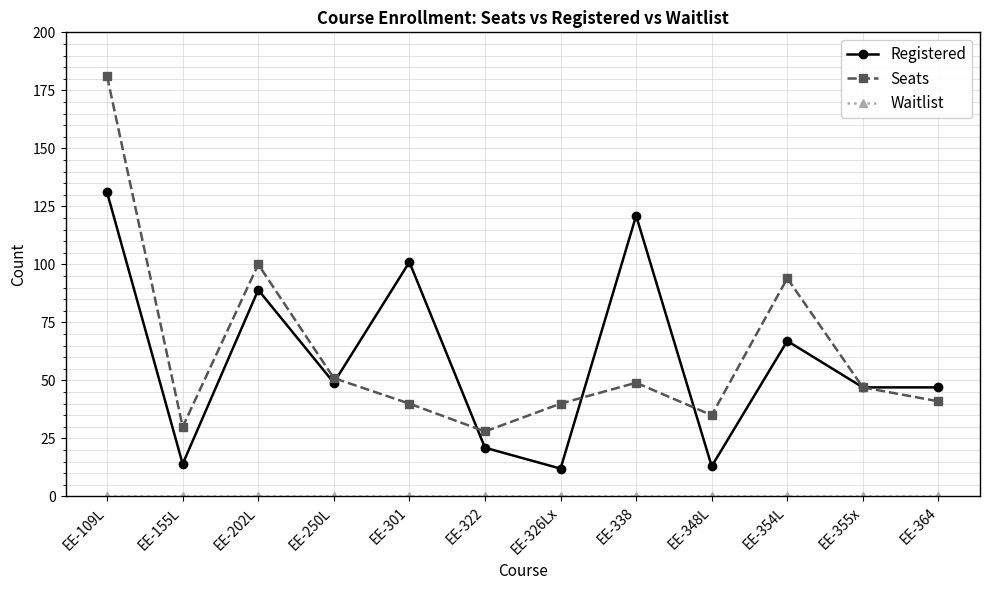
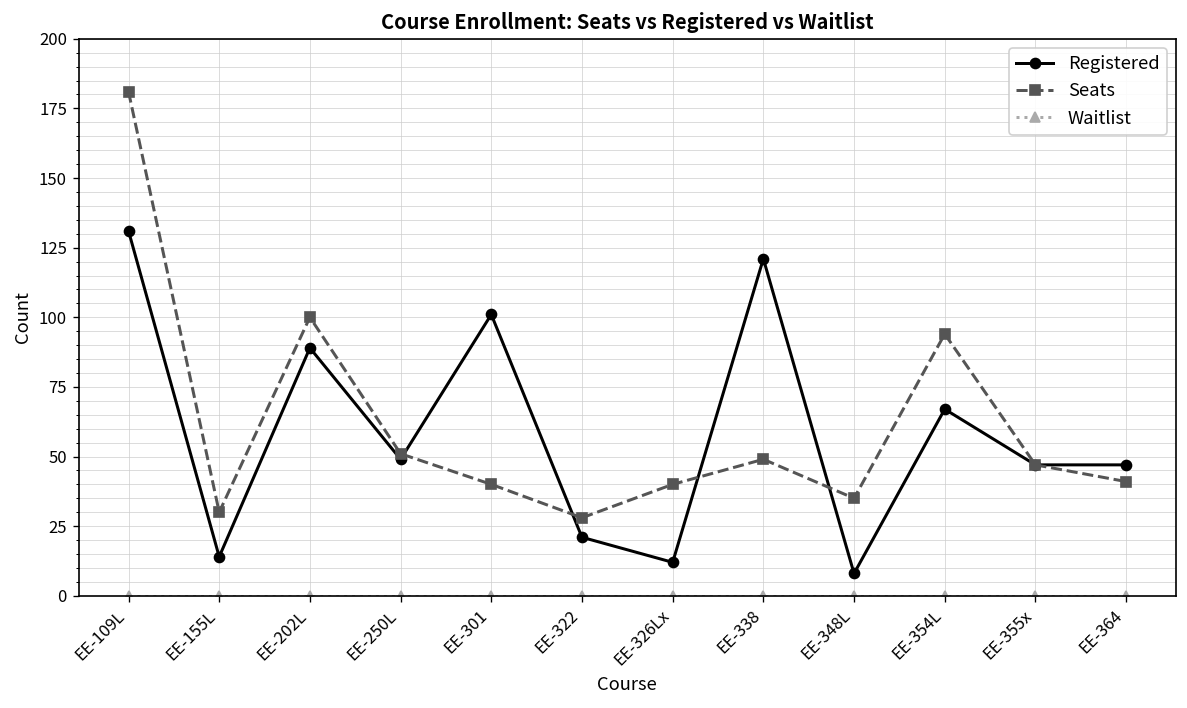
  {
    "Registered": {
      "EE-109L": 131,
      "EE-155L": 14,
      "EE-202L": 89,
      "EE-250L": 49,
      "EE-301": 101,
      "EE-322": 21,
      "EE-326Lx": 12,
      "EE-338": 121,
-     "EE-348L": 13,
+     "EE-348L": 8,
      "EE-354L": 67,
      "EE-364": 47
    },
    "Seats": {
      "EE-109L": 181,
      "EE-155L": 30,
      "EE-202L": 100,
      "EE-250L": 51,
      "EE-301": 40,
      "EE-322": 28,
      "EE-326Lx": 40,
      "EE-338": 49,
      "EE-348L": 35,
      "EE-354L": 94,
      "EE-364": 41
    },
    "Waitlist": {
      "EE-109L": 0,
      "EE-155L": 0,
      "EE-202L": 0,
      "EE-250L": 0,
      "EE-301": 0,
      "EE-322": 0,
      "EE-326Lx": 0,
      "EE-338": 0,
      "EE-348L": 0,
      "EE-354L": 0,
      "EE-355x": 0,
      "EE-364": 0
    }
  }
